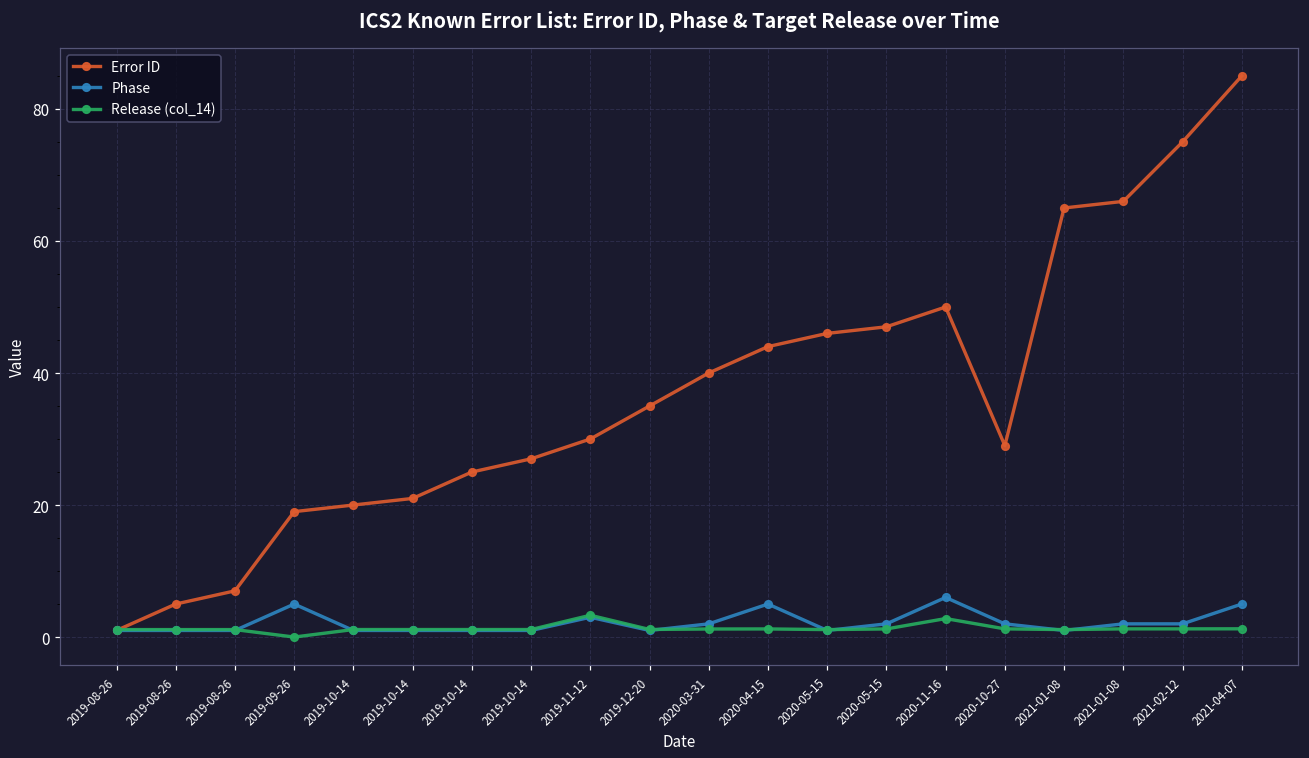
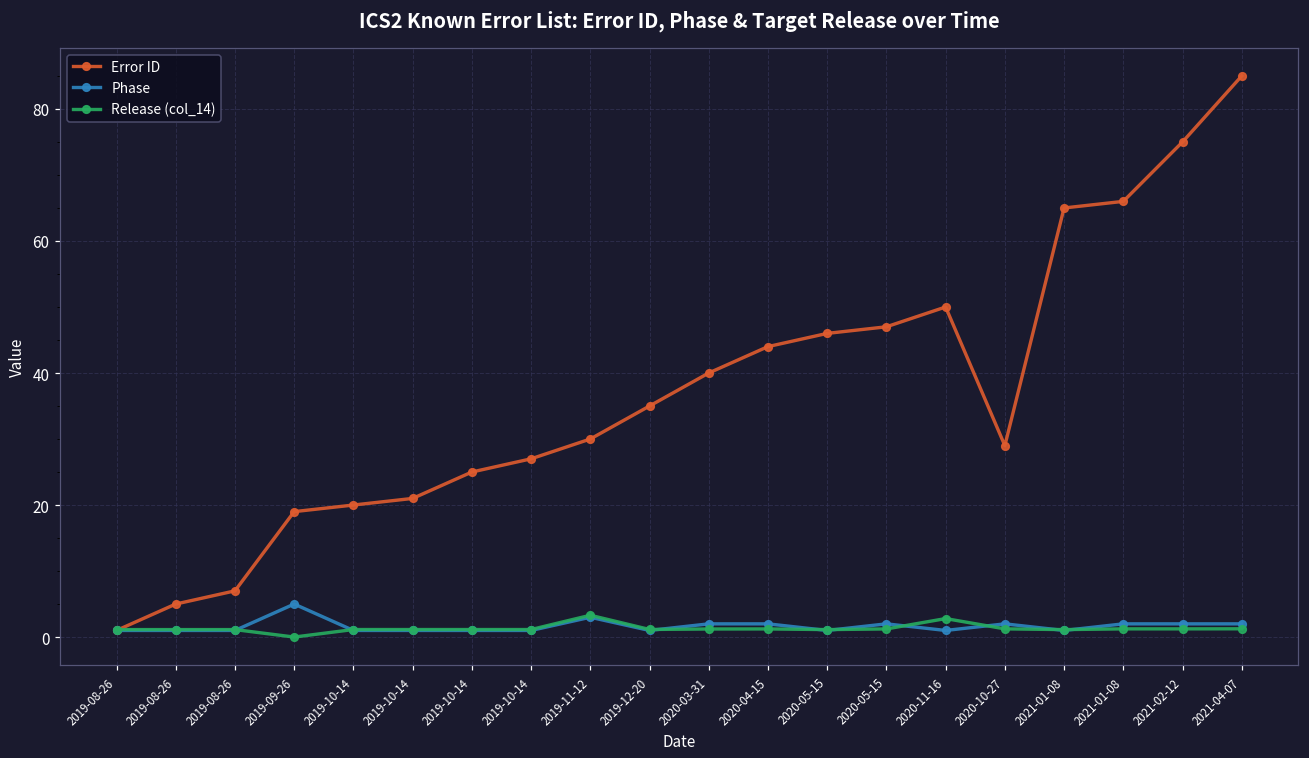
  {
    "Error ID": {
      "2019-09-26": 19,
      "2019-11-12": 30,
      "2019-12-20": 35,
      "2020-03-31": 40,
      "2020-04-15": 44,
      "2020-11-16": 50,
      "2020-10-27": 29,
      "2021-02-12": 75,
      "2021-04-07": 85
    },
    "Phase": {
      "2019-09-26": 5,
      "2020-03-31": 2,
-     "2020-04-15": 5,
-     "2020-11-16": 6,
+     "2020-04-15": 2,
+     "2020-11-16": 1,
      "2020-10-27": 2,
      "2021-02-12": 2,
-     "2021-04-07": 5
+     "2021-04-07": 2
    },
    "Release (col_14)": {
      "2019-09-26": 0,
      "2020-03-31": 1,
      "2020-04-15": 1,
      "2020-11-16": 3,
      "2020-10-27": 1,
      "2021-02-12": 1,
      "2021-04-07": 1
    }
  }
